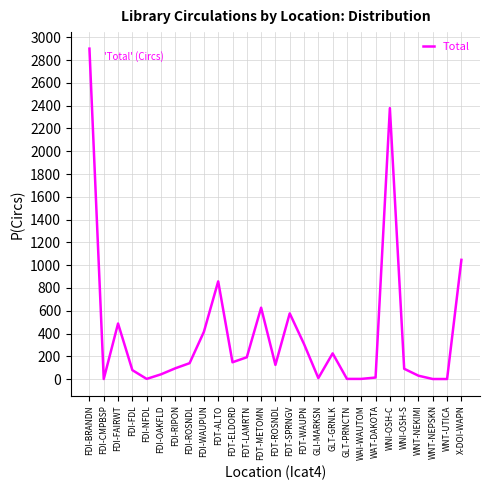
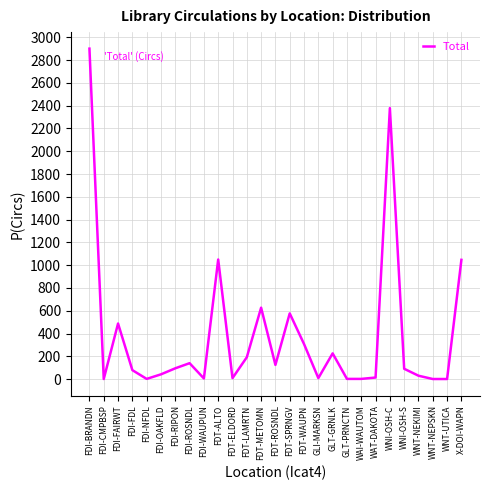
  {
    "FDI-BRANDN": 2900,
    "FDI-CMPBSP": 0,
    "FDI-FAIRWT": 490,
    "FDI-FDL": 80,
    "FDI-NFDL": 0,
    "FDI-OAKFLD": 40,
    "FDI-RIPON": 100,
    "FDI-ROSNDL": 140,
-   "FDI-WAUPUN": 420,
-   "FDT-ALTO": 860,
-   "FDT-ELDORD": 150,
+   "FDI-WAUPUN": 10,
+   "FDT-ALTO": 1050,
+   "FDT-ELDORD": 10,
    "FDT-LAMRTN": 190,
    "FDT-METOMN": 630,
    "FDT-ROSNDL": 130,
    "FDT-SPRNGV": 580,
    "FDT-WAUPN": 310,
    "GLI-MARKSN": 10,
    "GLT-GRNLK": 230,
    "GLT-PRNCTN": 0,
    "WAI-WAUTOM": 0,
    "WAT-DAKOTA": 10,
    "WNI-OSH-C": 2380,
    "WNI-OSH-S": 90,
    "WNT-NEKIMI": 30,
    "WNT-NEPSKN": 0,
    "WNT-UTICA": 0,
    "X-DOI-WAPN": 1050
  }
